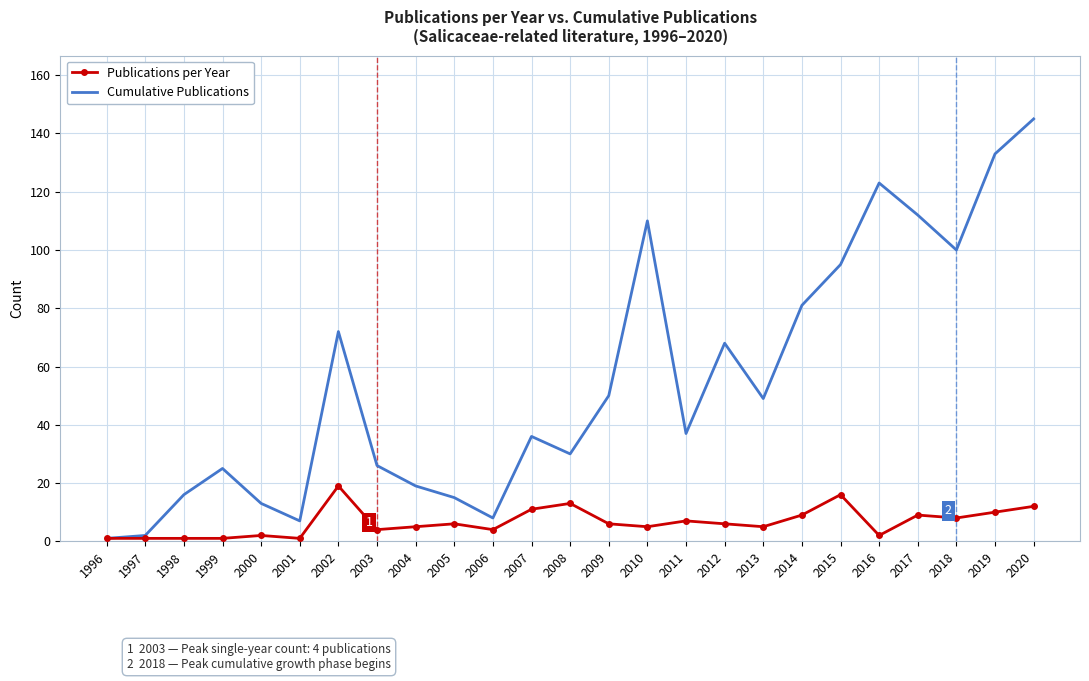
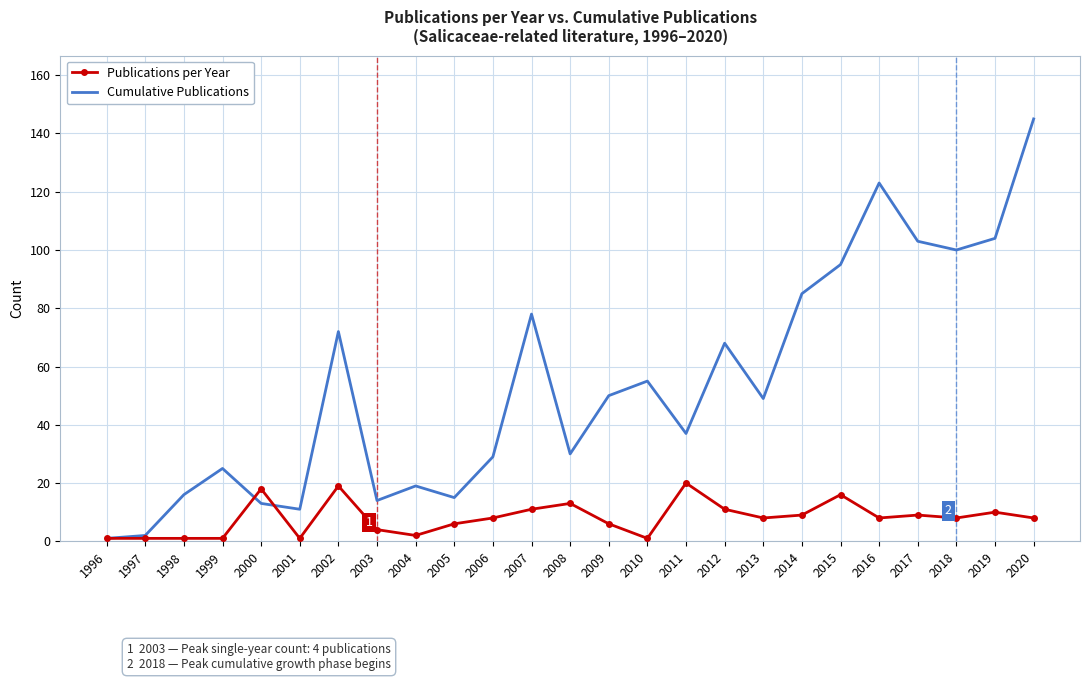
  {
    "Publications per Year": {
      "1997": 1,
      "1998": 1,
      "1999": 1,
-     "2000": 2,
+     "2000": 18,
      "2001": 1,
      "2002": 19,
-     "2004": 5,
+     "2004": 2,
      "2005": 6,
-     "2006": 4,
+     "2006": 8,
      "2007": 11,
      "2008": 13,
      "2009": 6,
-     "2010": 5,
-     "2011": 7,
-     "2012": 6,
-     "2013": 5,
+     "2010": 1,
+     "2011": 20,
+     "2012": 11,
+     "2013": 8,
      "2014": 9,
      "2015": 16,
-     "2016": 2,
+     "2016": 8,
      "2017": 9,
      "2019": 10,
-     "2020": 12
+     "2020": 8
    },
    "Cumulative Publications": {
      "1997": 2,
      "1998": 16,
      "1999": 25,
      "2000": 13,
-     "2001": 7,
+     "2001": 11,
      "2002": 72,
-     "2003": 26,
+     "2003": 14,
      "2004": 19,
      "2005": 15,
-     "2006": 8,
-     "2007": 36,
+     "2006": 29,
+     "2007": 78,
      "2008": 30,
      "2009": 50,
-     "2010": 110,
+     "2010": 55,
      "2011": 37,
      "2012": 68,
      "2013": 49,
-     "2014": 81,
+     "2014": 85,
      "2015": 95,
      "2016": 123,
-     "2017": 112,
+     "2017": 103,
      "2018": 100,
-     "2019": 133,
+     "2019": 104,
      "2020": 145
    }
  }
